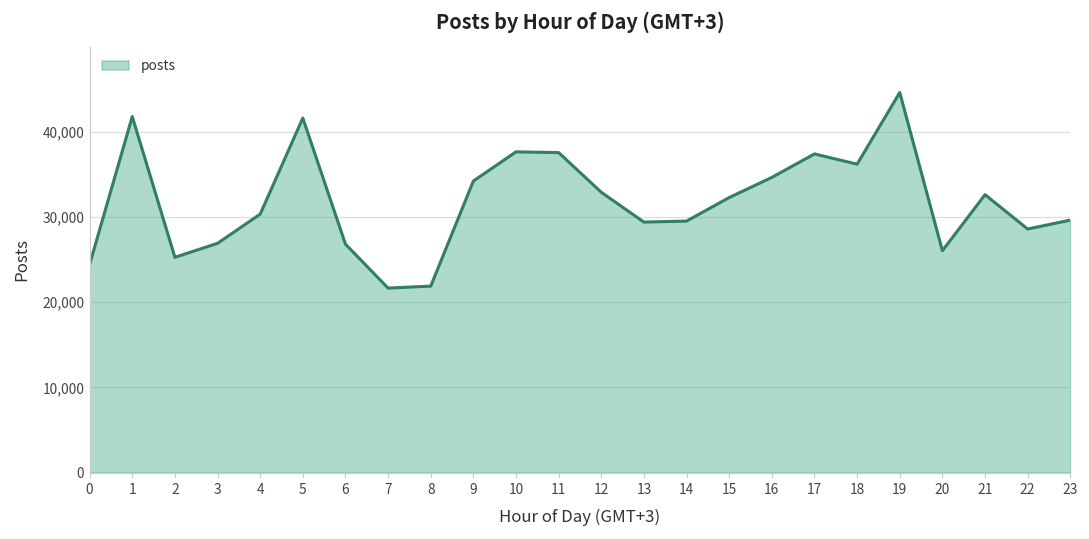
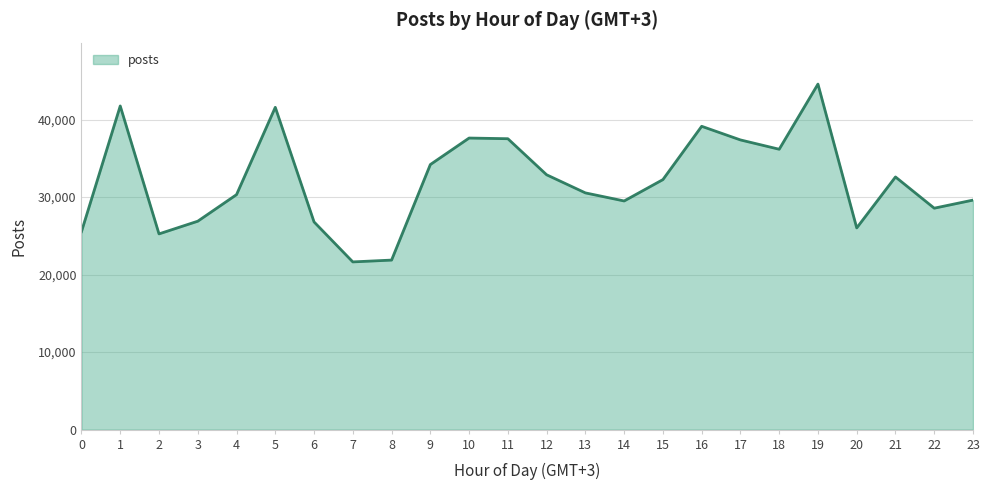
  {
-   "0": "24,000",
+   "0": "26,000",
    "1": "42,000",
    "2": "25,000",
    "3": "27,000",
    "4": "30,000",
    "5": "42,000",
    "6": "27,000",
    "7": "22,000",
    "8": "22,000",
    "9": "34,000",
    "10": "38,000",
    "11": "38,000",
    "12": "33,000",
-   "13": "29,000",
+   "13": "31,000",
    "14": "29,000",
    "15": "32,000",
-   "16": "35,000",
+   "16": "39,000",
    "17": "37,000",
    "18": "36,000",
    "19": "45,000",
    "20": "26,000",
    "21": "33,000",
    "22": "29,000",
    "23": "30,000"
  }
